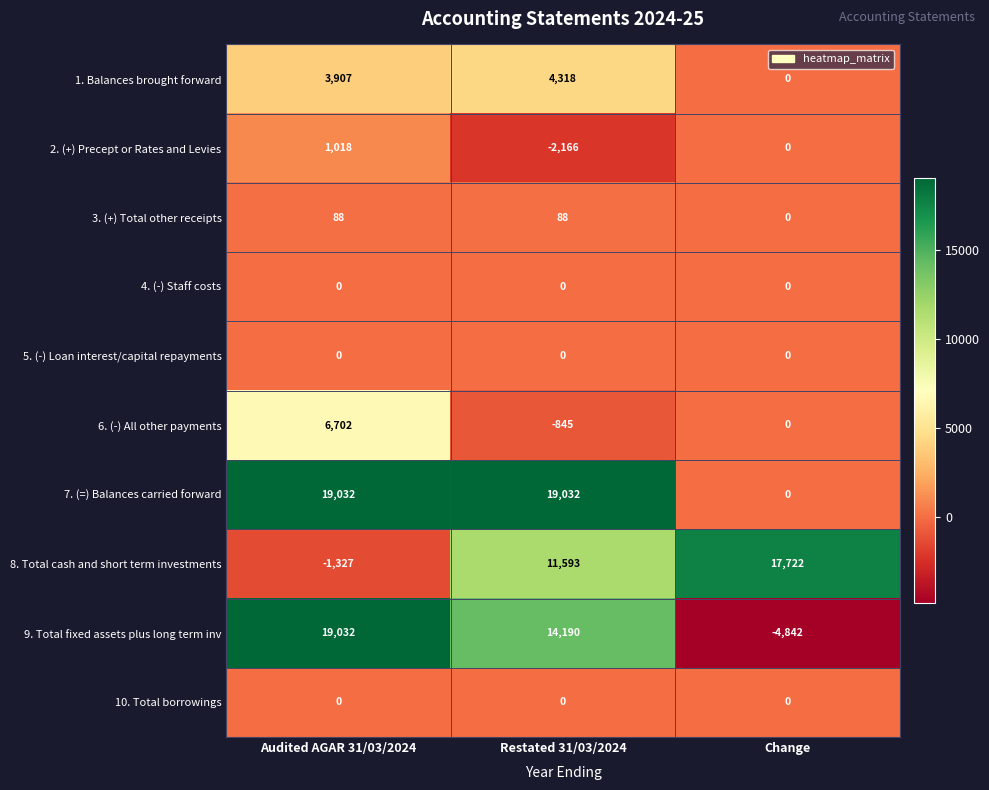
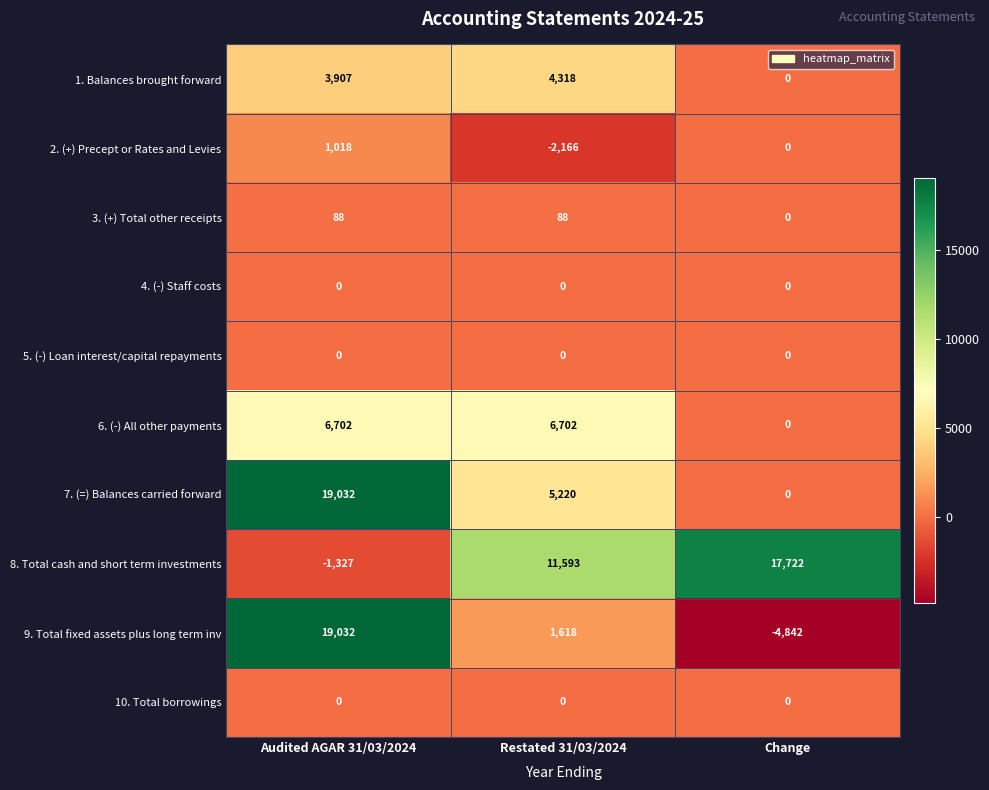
  {
    "1. Balances brought forward": {
      "Audited AGAR 31/03/2024": "3,907",
      "Restated 31/03/2024": "4,318",
      "Change": "0"
    },
    "2. (+) Precept or Rates and Levies": {
      "Audited AGAR 31/03/2024": "1,018",
      "Restated 31/03/2024": "-2,166",
      "Change": "0"
    },
    "3. (+) Total other receipts": {
      "Audited AGAR 31/03/2024": "88",
      "Restated 31/03/2024": "88",
      "Change": "0"
    },
    "4. (-) Staff costs": {
      "Audited AGAR 31/03/2024": "0",
      "Restated 31/03/2024": "0",
      "Change": "0"
    },
    "5. (-) Loan interest/capital repayments": {
      "Audited AGAR 31/03/2024": "0",
      "Restated 31/03/2024": "0",
      "Change": "0"
    },
    "6. (-) All other payments": {
      "Audited AGAR 31/03/2024": "6,702",
-     "Restated 31/03/2024": "-845",
+     "Restated 31/03/2024": "6,702",
      "Change": "0"
    },
    "7. (=) Balances carried forward": {
      "Audited AGAR 31/03/2024": "19,032",
-     "Restated 31/03/2024": "19,032",
+     "Restated 31/03/2024": "5,220",
      "Change": "0"
    },
    "8. Total cash and short term investments": {
      "Audited AGAR 31/03/2024": "-1,327",
      "Restated 31/03/2024": "11,593",
      "Change": "17,722"
    },
    "9. Total fixed assets plus long term inv": {
      "Audited AGAR 31/03/2024": "19,032",
-     "Restated 31/03/2024": "14,190",
+     "Restated 31/03/2024": "1,618",
      "Change": "-4,842"
    },
    "10. Total borrowings": {
      "Audited AGAR 31/03/2024": "0",
      "Restated 31/03/2024": "0",
      "Change": "0"
    }
  }
